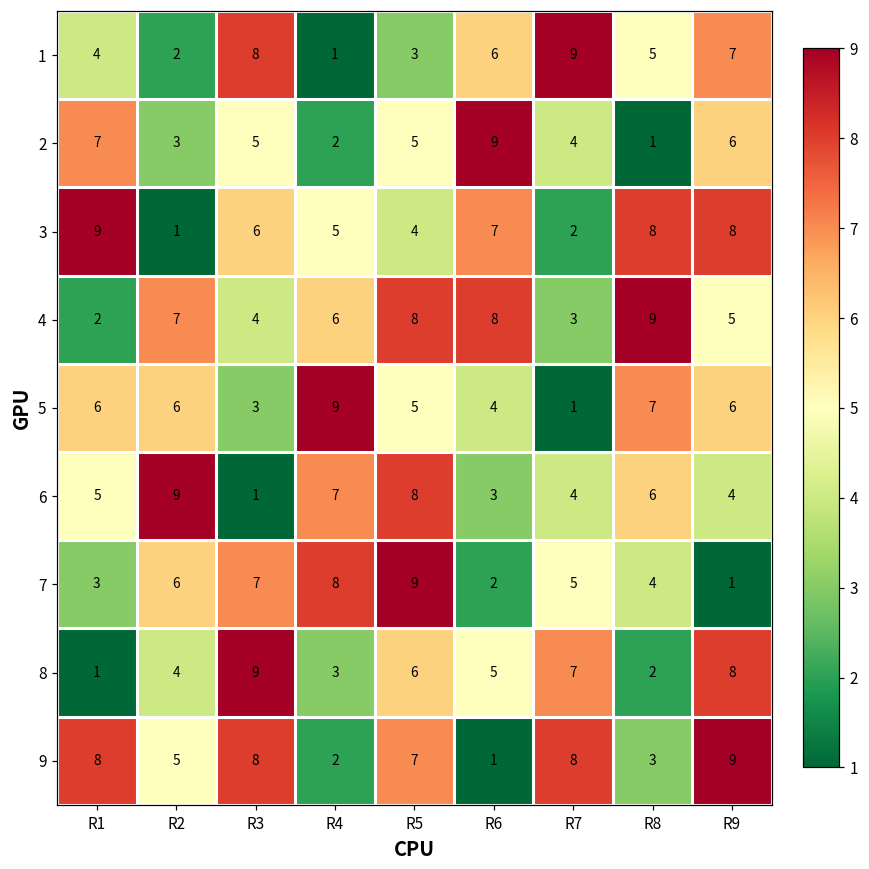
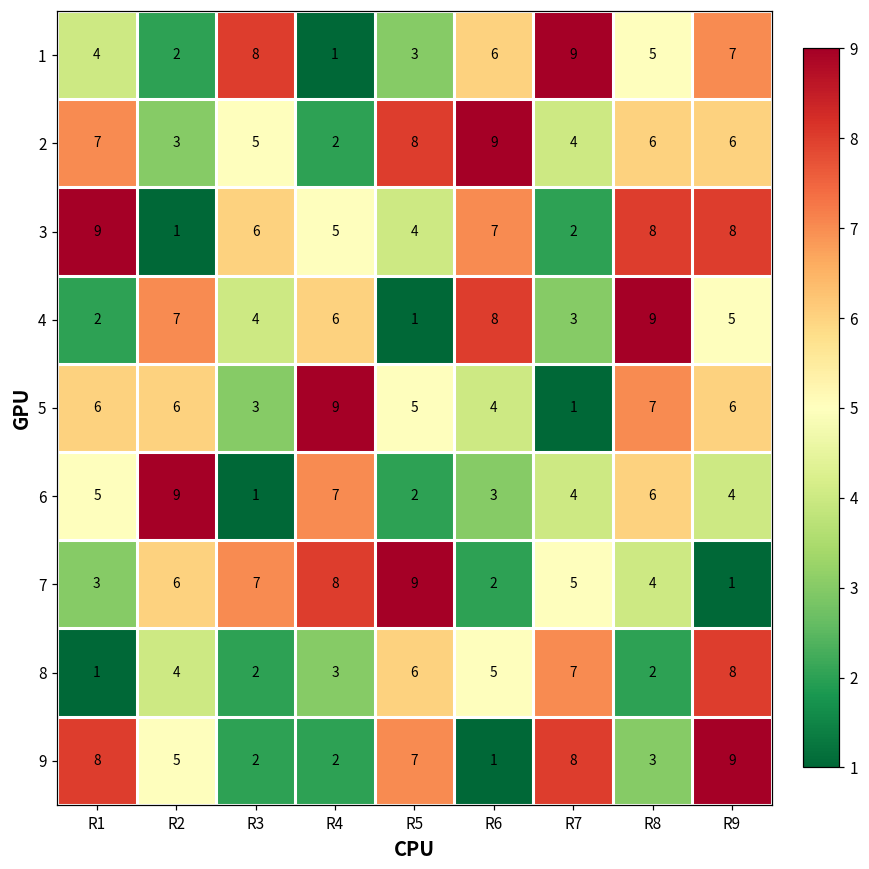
  {
    "1": {
      "R1": 4,
      "R2": 2,
      "R3": 8,
      "R4": 1,
      "R5": 3,
      "R6": 6,
      "R7": 9,
      "R8": 5,
      "R9": 7
    },
    "2": {
      "R1": 7,
      "R2": 3,
      "R3": 5,
      "R4": 2,
-     "R5": 5,
+     "R5": 8,
      "R6": 9,
      "R7": 4,
-     "R8": 1,
+     "R8": 6,
      "R9": 6
    },
    "3": {
      "R1": 9,
      "R2": 1,
      "R3": 6,
      "R4": 5,
      "R5": 4,
      "R6": 7,
      "R7": 2,
      "R8": 8,
      "R9": 8
    },
    "4": {
      "R1": 2,
      "R2": 7,
      "R3": 4,
      "R4": 6,
-     "R5": 8,
+     "R5": 1,
      "R6": 8,
      "R7": 3,
      "R8": 9,
      "R9": 5
    },
    "5": {
      "R1": 6,
      "R2": 6,
      "R3": 3,
      "R4": 9,
      "R5": 5,
      "R6": 4,
      "R7": 1,
      "R8": 7,
      "R9": 6
    },
    "6": {
      "R1": 5,
      "R2": 9,
      "R3": 1,
      "R4": 7,
-     "R5": 8,
+     "R5": 2,
      "R6": 3,
      "R7": 4,
      "R8": 6,
      "R9": 4
    },
    "7": {
      "R1": 3,
      "R2": 6,
      "R3": 7,
      "R4": 8,
      "R5": 9,
      "R6": 2,
      "R7": 5,
      "R8": 4,
      "R9": 1
    },
    "8": {
      "R1": 1,
      "R2": 4,
-     "R3": 9,
+     "R3": 2,
      "R4": 3,
      "R5": 6,
      "R6": 5,
      "R7": 7,
      "R8": 2,
      "R9": 8
    },
    "9": {
      "R1": 8,
      "R2": 5,
-     "R3": 8,
+     "R3": 2,
      "R4": 2,
      "R5": 7,
      "R6": 1,
      "R7": 8,
      "R8": 3,
      "R9": 9
    }
  }
